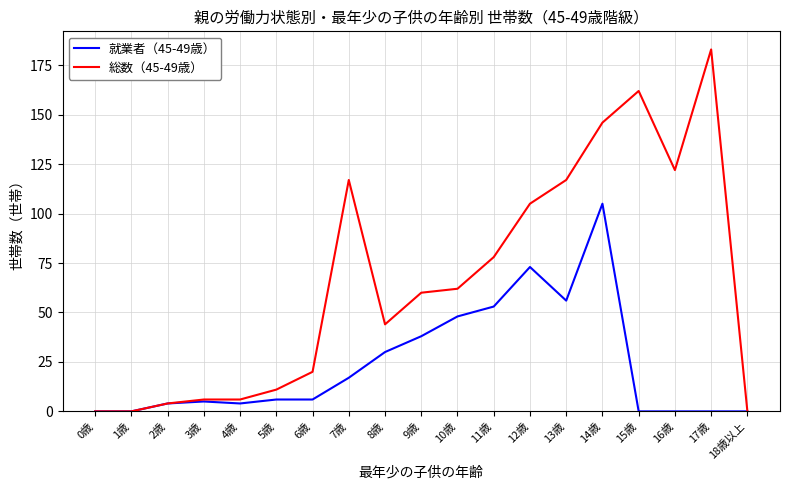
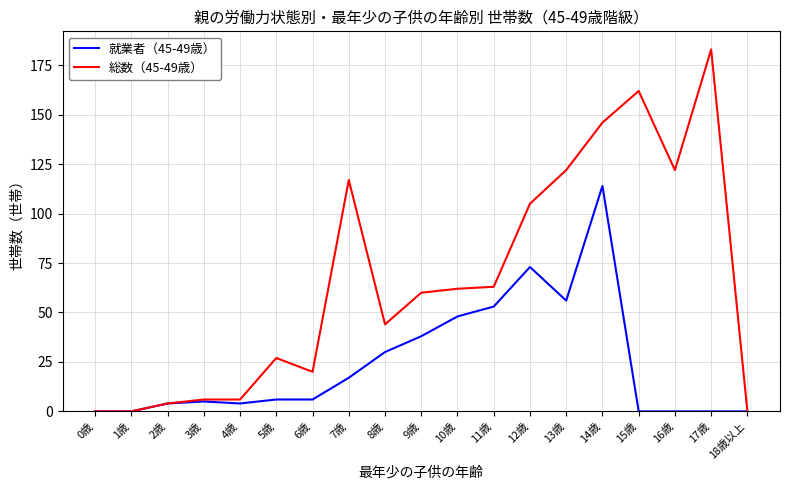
  {
    "就業者（45-49歳）": {
      "4歳": 4,
      "5歳": 6,
      "6歳": 6,
      "7歳": 17,
      "8歳": 30,
      "9歳": 38,
      "10歳": 48,
      "11歳": 53,
      "12歳": 73,
      "13歳": 56,
-     "14歳": 105,
+     "14歳": 114,
      "15歳": 0,
      "16歳": 0,
      "17歳": 0
    },
    "総数（45-49歳）": {
      "4歳": 6,
-     "5歳": 11,
+     "5歳": 27,
      "6歳": 20,
      "7歳": 117,
      "8歳": 44,
      "9歳": 60,
      "10歳": 62,
-     "11歳": 78,
+     "11歳": 63,
      "12歳": 105,
-     "13歳": 117,
+     "13歳": 122,
      "14歳": 146,
      "15歳": 162,
      "16歳": 122,
      "17歳": 183
    }
  }
